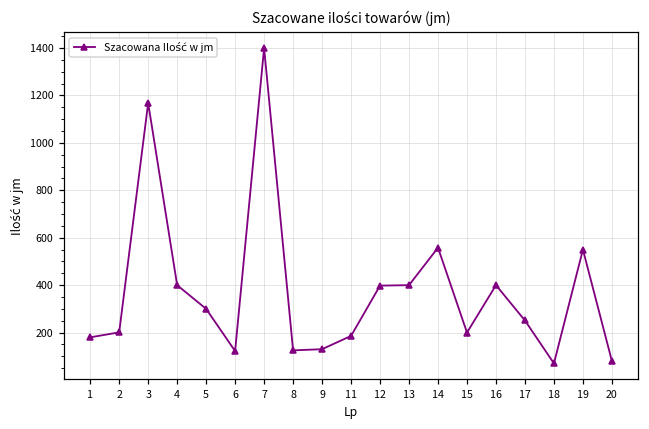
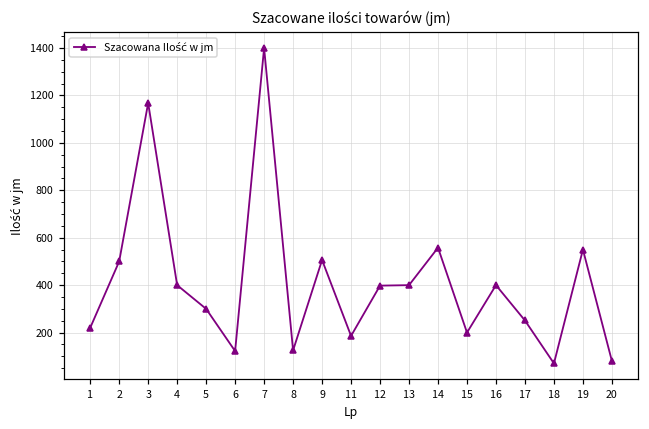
  {
-   "1": 180,
-   "2": 200,
+   "1": 220,
+   "2": 500,
    "3": 1170,
    "4": 400,
    "5": 300,
    "6": 120,
    "7": 1400,
    "8": 130,
-   "9": 130,
+   "9": 510,
    "11": 190,
    "12": 400,
    "13": 400,
    "14": 560,
    "15": 200,
    "16": 400,
    "17": 250,
    "18": 70,
    "19": 550,
    "20": 80
  }
